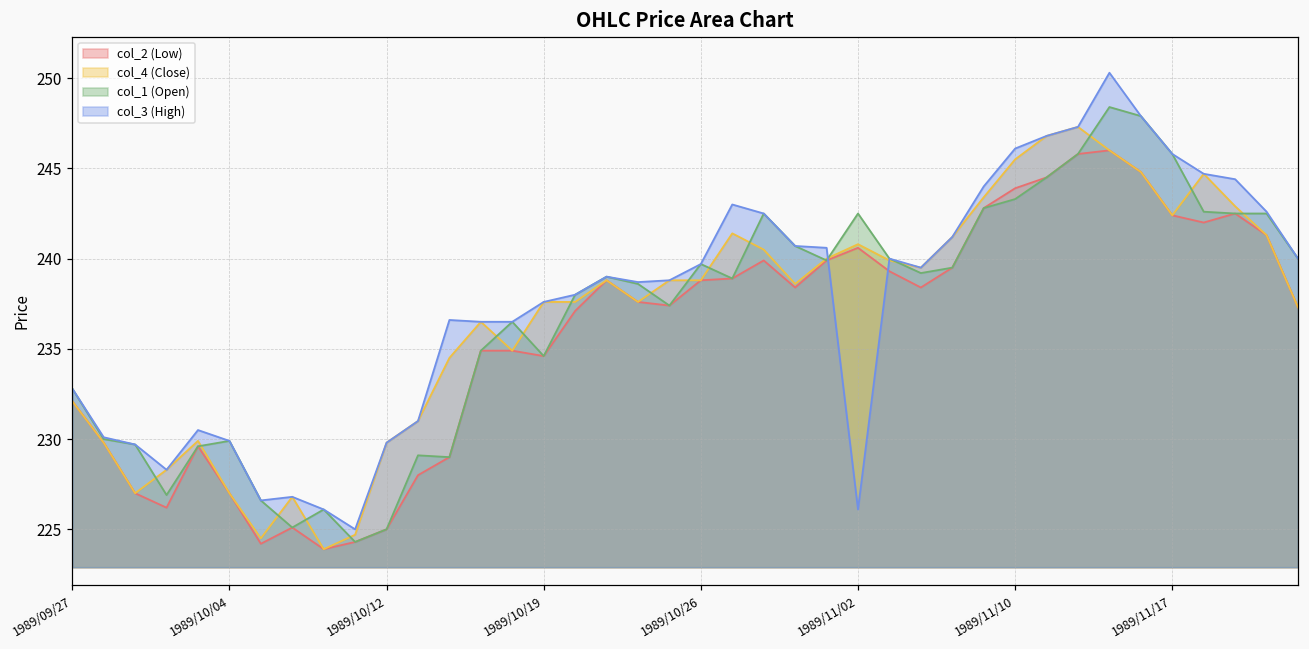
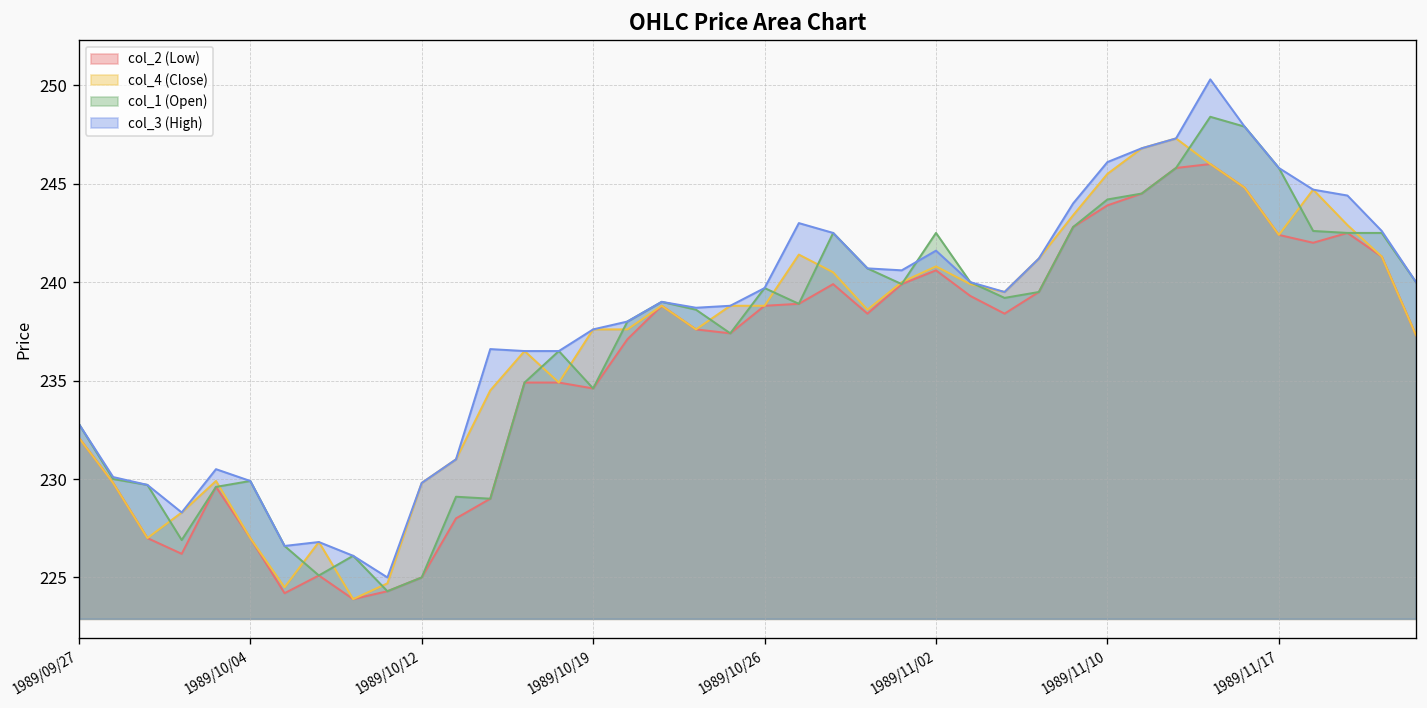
  {
    "col_1 (Open)": {
      "1989/11/02": 242.5,
-     "1989/11/10": 243.3
+     "1989/11/10": 244.2
    },
    "col_3 (High)": {
-     "1989/11/02": 226.1,
+     "1989/11/02": 241.6,
      "1989/11/10": 246.1
    }
  }
